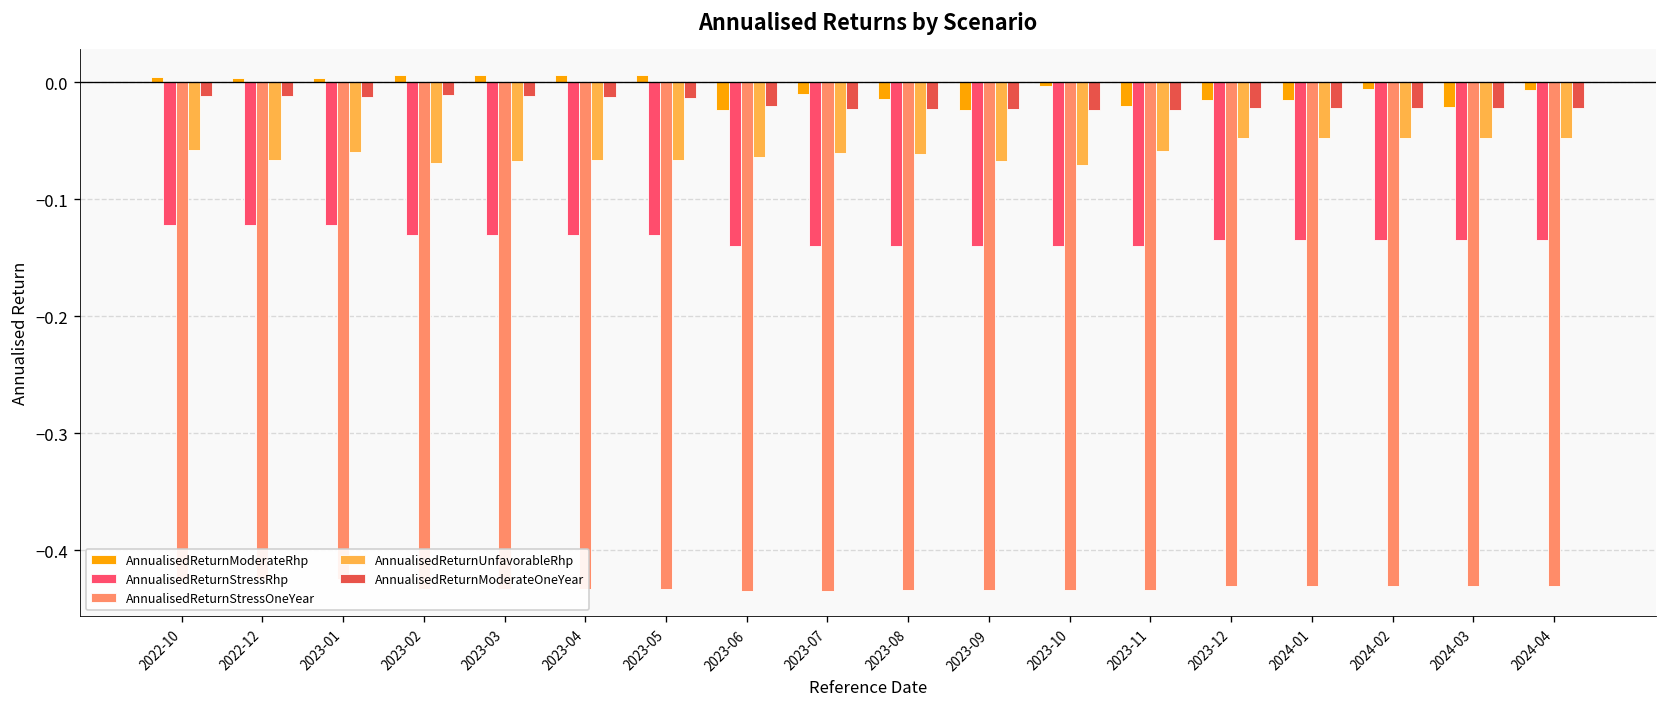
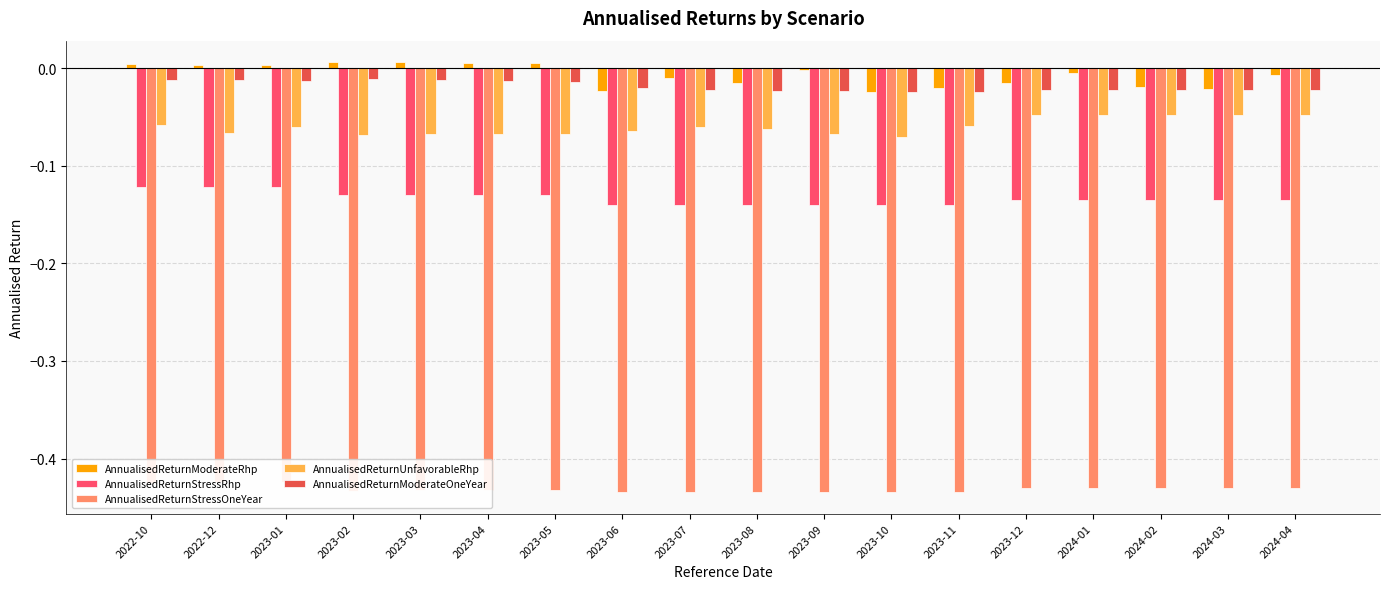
  {
    "AnnualisedReturnModerateRhp": {
      "2022-10": 0.00,
      "2022-12": 0.00,
      "2023-01": 0.00,
      "2023-02": 0.01,
      "2023-03": 0.01,
      "2023-04": 0.01,
      "2023-05": 0.01,
      "2023-06": -0.02,
      "2023-07": -0.01,
      "2023-08": -0.01,
-     "2023-09": -0.02,
-     "2023-10": 0.00,
+     "2023-09": 0.00,
+     "2023-10": -0.02,
      "2023-11": -0.02,
      "2023-12": -0.02,
-     "2024-01": -0.02,
-     "2024-02": -0.01,
+     "2024-01": -0.01,
+     "2024-02": -0.02,
      "2024-03": -0.02,
      "2024-04": -0.01
    }
  }
